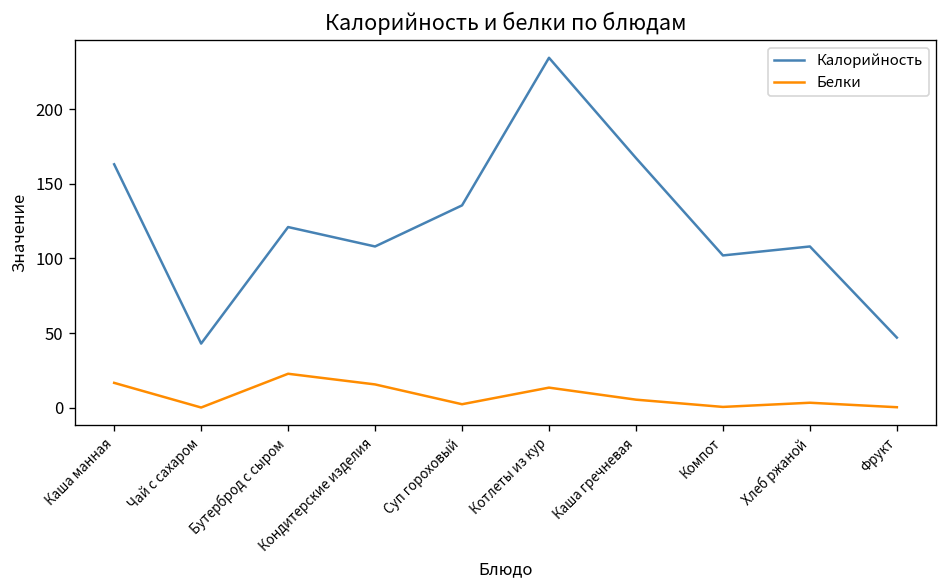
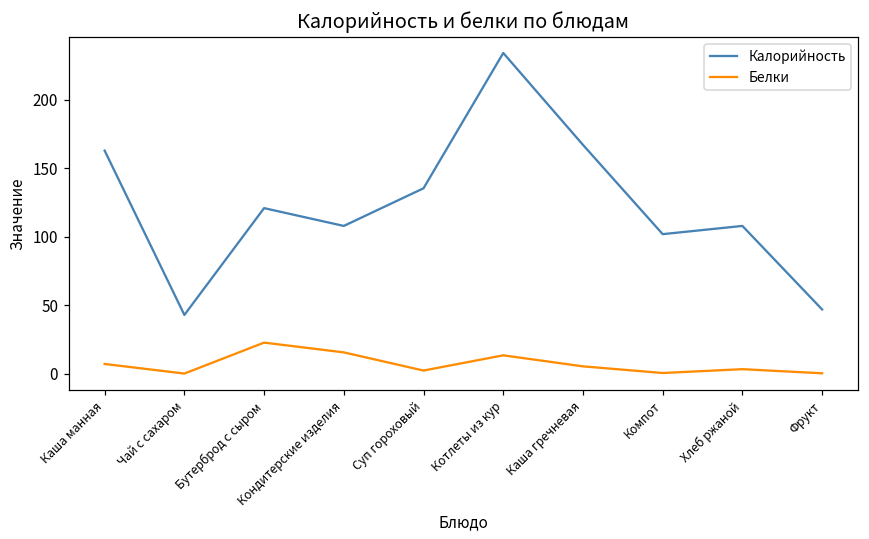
  {
    "Калорийность": {
      "Каша манная": 163,
      "Чай с сахаром": 43,
      "Бутерброд с сыром": 121,
      "Кондитерские изделия": 108,
      "Суп гороховый": 136,
      "Котлеты из кур": 234,
      "Каша гречневая": 167,
      "Компот": 102,
      "Хлеб ржаной": 108,
      "Фрукт": 47
    },
    "Белки": {
-     "Каша манная": 17,
+     "Каша манная": 7,
      "Чай с сахаром": 0,
      "Бутерброд с сыром": 23,
      "Кондитерские изделия": 16,
      "Суп гороховый": 2,
      "Котлеты из кур": 14,
      "Каша гречневая": 5,
      "Компот": 1,
      "Хлеб ржаной": 3,
      "Фрукт": 0
    }
  }
